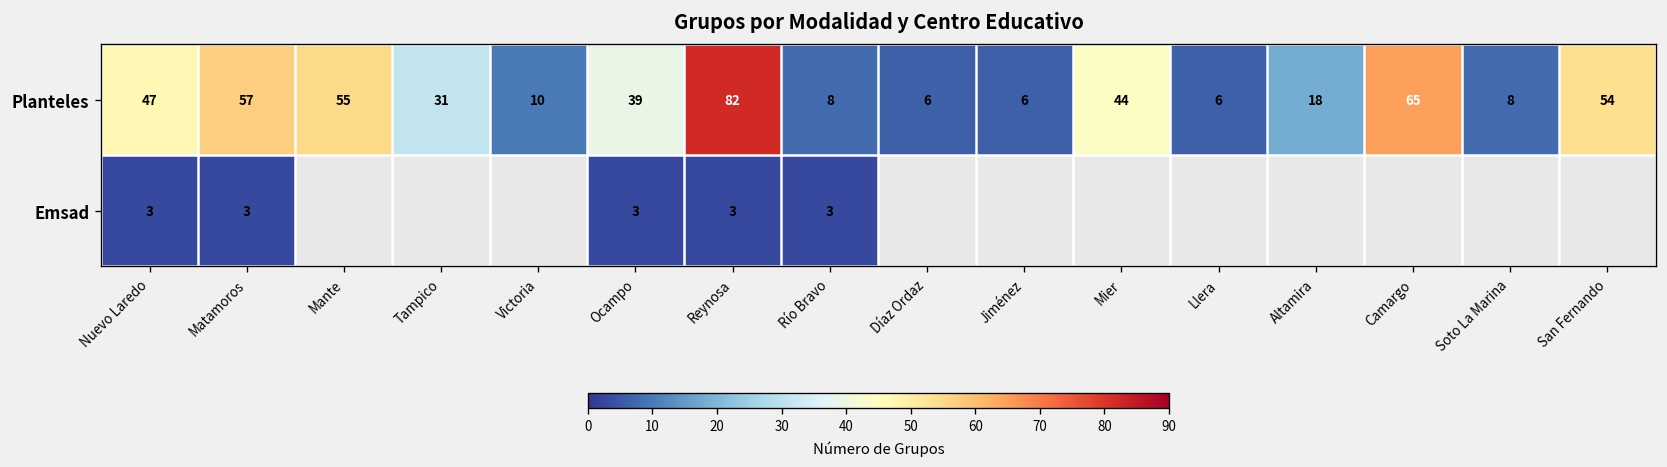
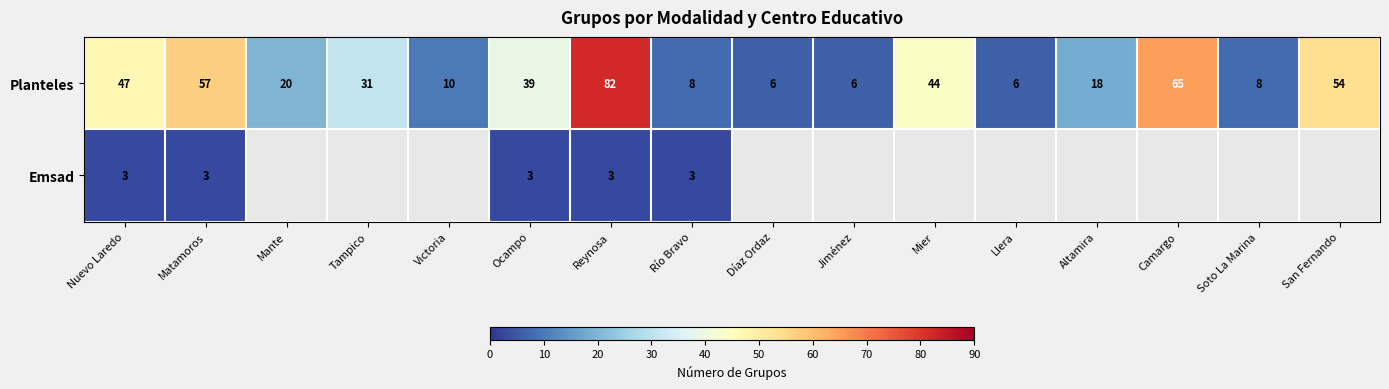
  {
    "Planteles": {
      "Nuevo Laredo": 47,
      "Matamoros": 57,
-     "Mante": 55,
+     "Mante": 20,
      "Tampico": 31,
      "Victoria": 10,
      "Ocampo": 39,
      "Reynosa": 82,
      "Río Bravo": 8,
      "Díaz Ordaz": 6,
      "Jiménez": 6,
      "Mier": 44,
      "Llera": 6,
      "Altamira": 18,
      "Camargo": 65,
      "Soto La Marina": 8,
      "San Fernando": 54
    },
    "Emsad": {
      "Nuevo Laredo": 3,
      "Matamoros": 3,
      "Ocampo": 3,
      "Reynosa": 3,
      "Río Bravo": 3
    }
  }
